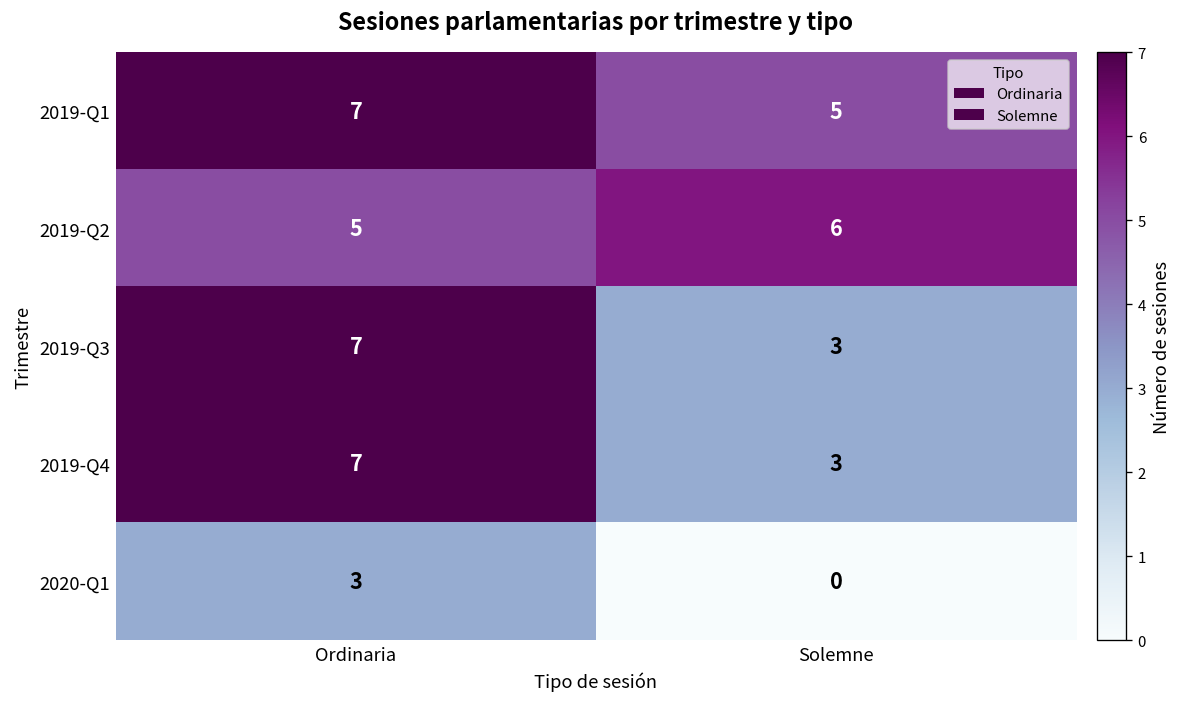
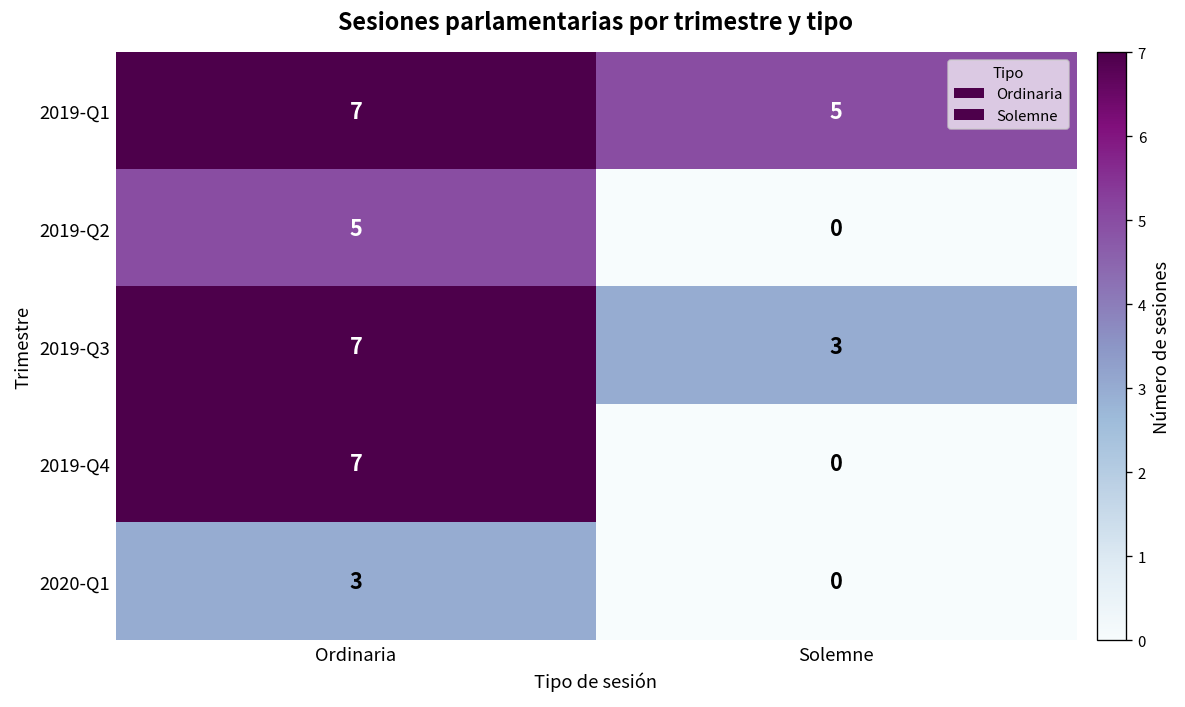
  {
    "2019-Q1": {
      "Ordinaria": 7,
      "Solemne": 5
    },
    "2019-Q2": {
      "Ordinaria": 5,
-     "Solemne": 6
+     "Solemne": 0
    },
    "2019-Q3": {
      "Ordinaria": 7,
      "Solemne": 3
    },
    "2019-Q4": {
      "Ordinaria": 7,
-     "Solemne": 3
+     "Solemne": 0
    },
    "2020-Q1": {
      "Ordinaria": 3,
      "Solemne": 0
    }
  }
